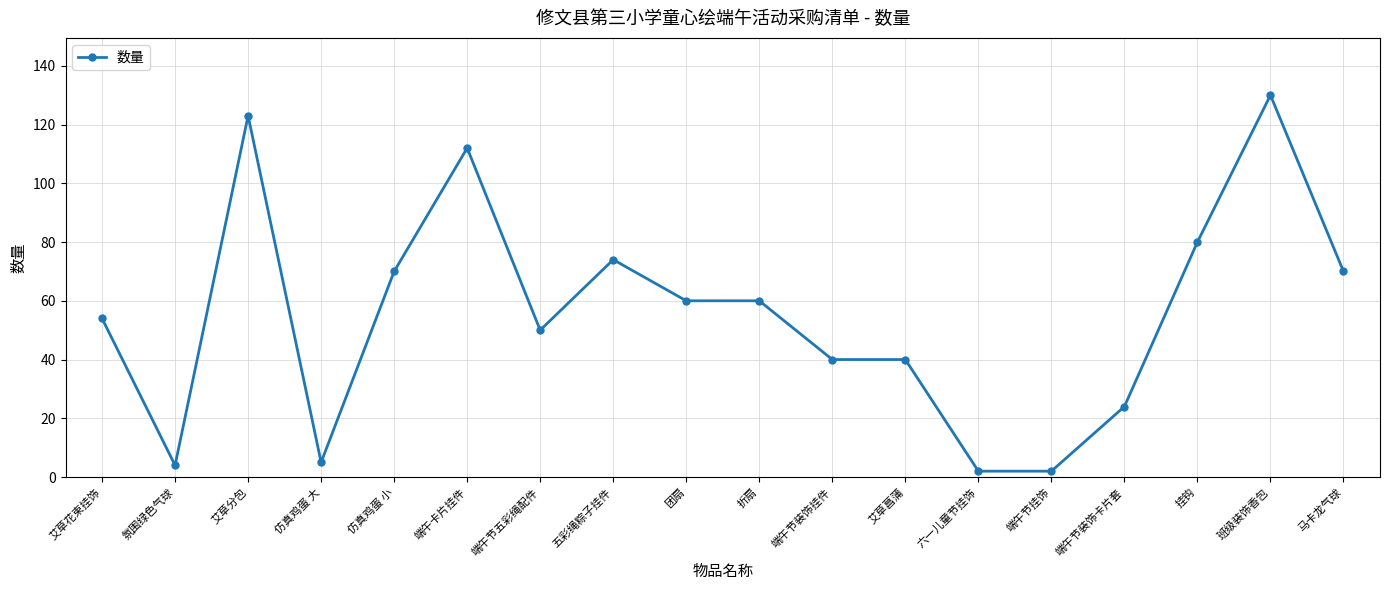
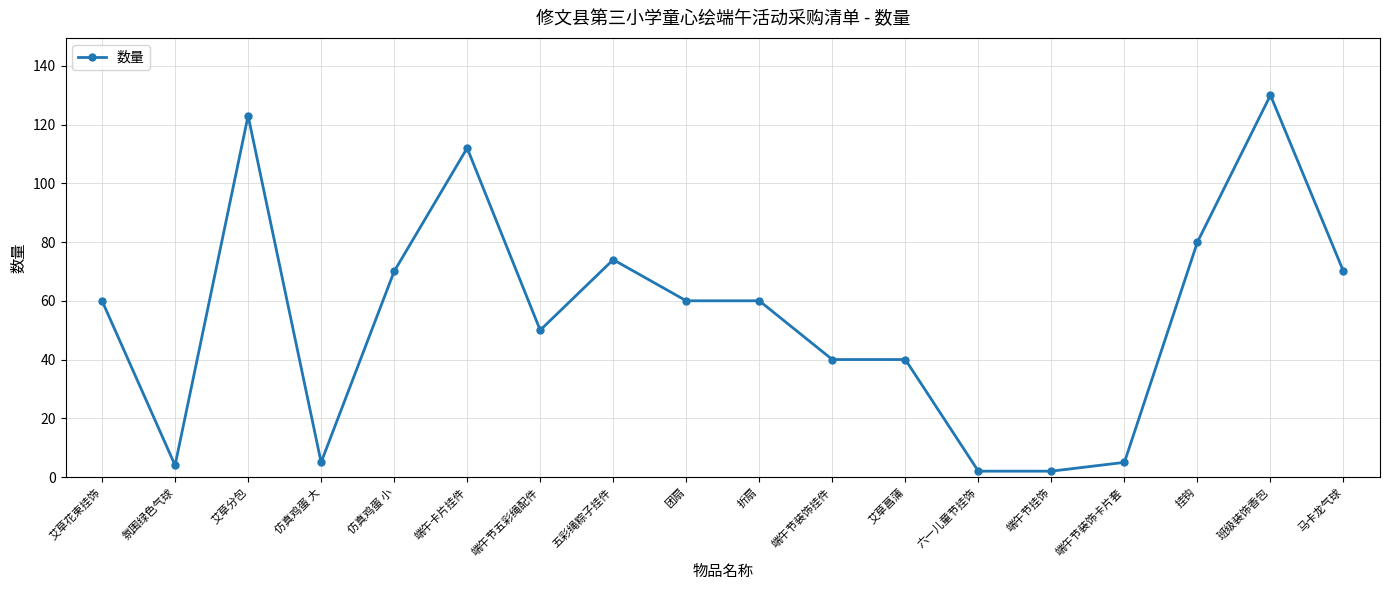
  {
-   "艾草花束挂饰": 54,
+   "艾草花束挂饰": 60,
    "氛围绿色气球": 4,
    "艾草分包": 123,
    "仿真鸡蛋 大": 5,
    "仿真鸡蛋 小": 70,
    "端午卡片挂件": 112,
    "端午节五彩绳配件": 50,
    "五彩绳粽子挂件": 74,
    "团扇": 60,
    "折扇": 60,
    "端午节装饰挂件": 40,
    "艾草菖蒲": 40,
    "六一儿童节挂饰": 2,
    "端午节挂饰": 2,
-   "端午节装饰卡片套": 24,
+   "端午节装饰卡片套": 5,
    "挂钩": 80,
    "班级装饰香包": 130,
    "马卡龙气球": 70
  }
